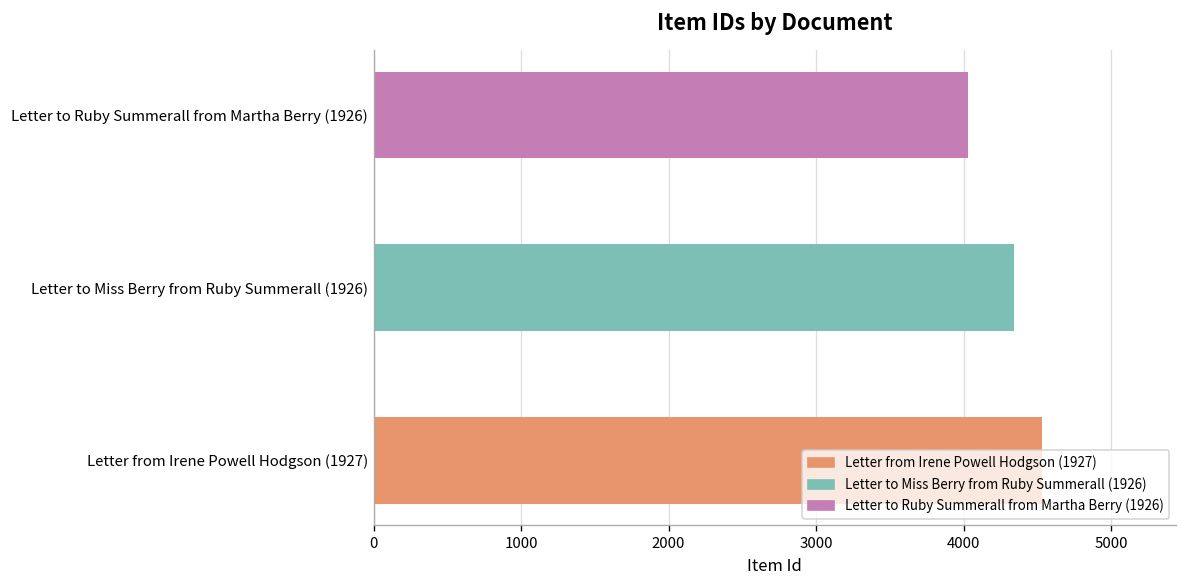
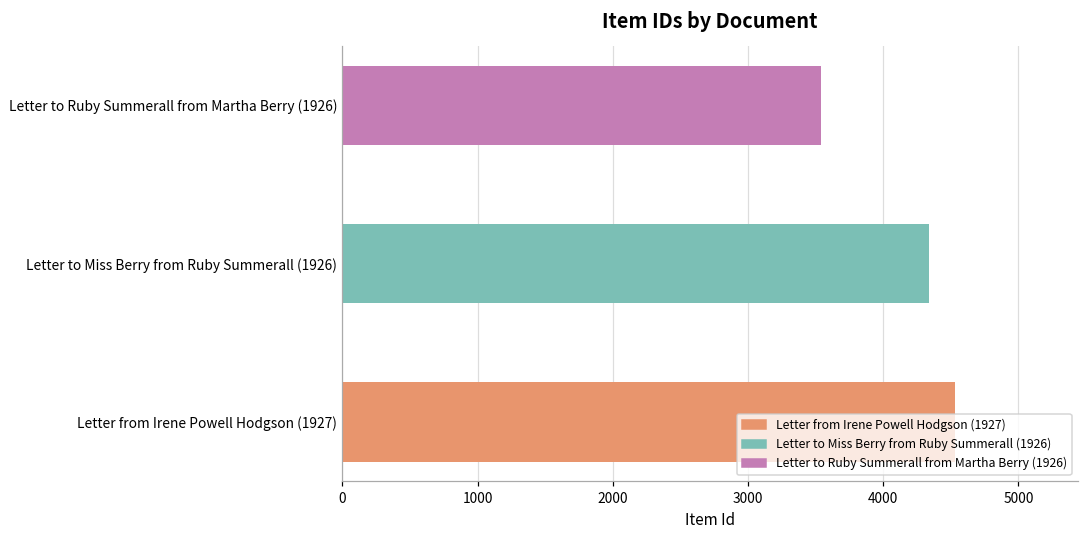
  {
-   "Letter to Ruby Summerall from Martha Berry (1926)": 4030,
+   "Letter to Ruby Summerall from Martha Berry (1926)": 3540,
    "Letter to Miss Berry from Ruby Summerall (1926)": 4340
  }
